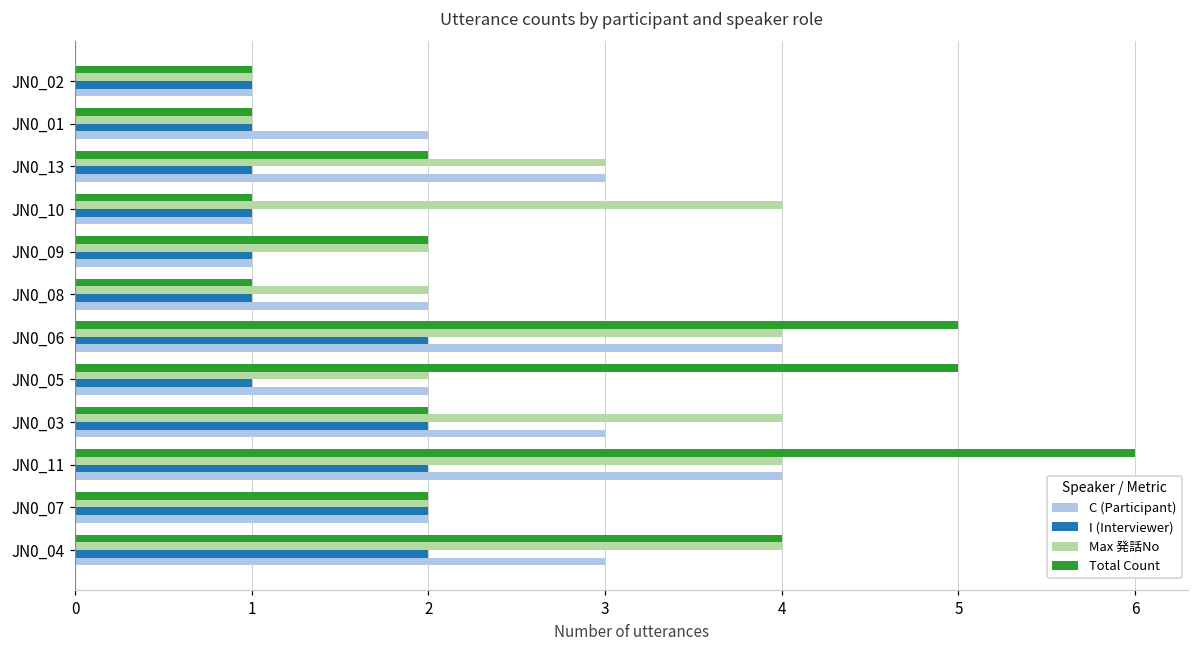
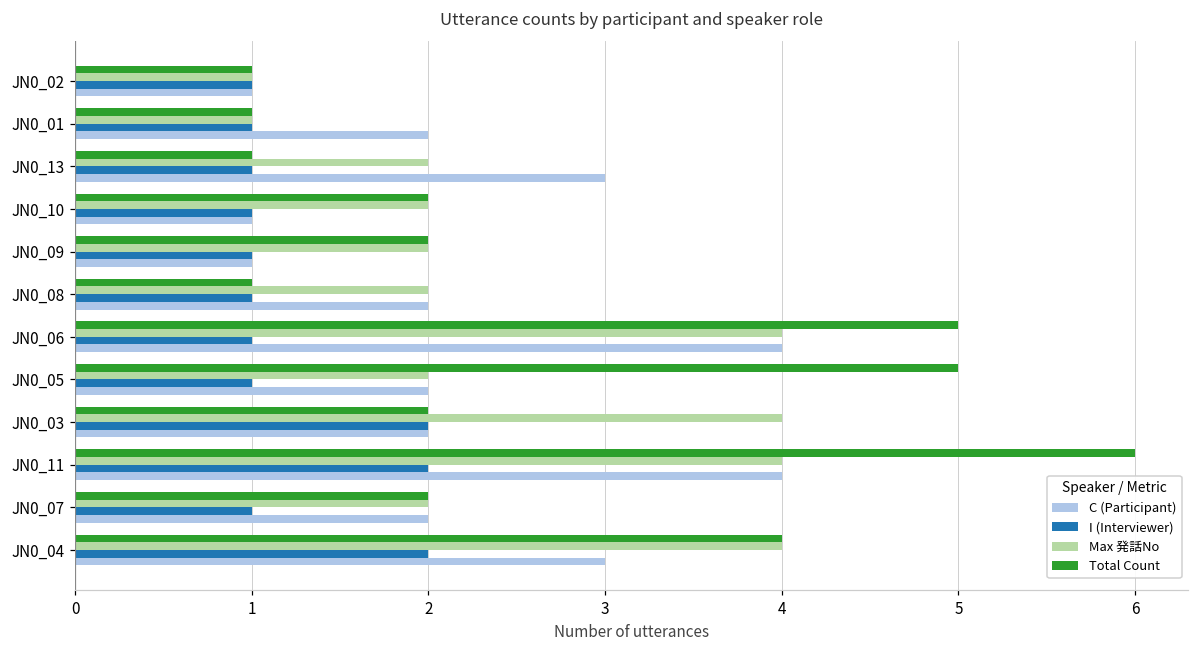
  {
    "C (Participant)": {
      "JN0_02": 1,
      "JN0_01": 2,
      "JN0_13": 3,
      "JN0_10": 1,
      "JN0_09": 1,
      "JN0_08": 2,
      "JN0_06": 4,
      "JN0_05": 2,
-     "JN0_03": 3,
+     "JN0_03": 2,
      "JN0_11": 4,
      "JN0_07": 2,
      "JN0_04": 3
    },
    "I (Interviewer)": {
      "JN0_02": 1,
      "JN0_01": 1,
      "JN0_13": 1,
      "JN0_10": 1,
      "JN0_09": 1,
      "JN0_08": 1,
-     "JN0_06": 2,
+     "JN0_06": 1,
      "JN0_05": 1,
      "JN0_03": 2,
      "JN0_11": 2,
-     "JN0_07": 2,
+     "JN0_07": 1,
      "JN0_04": 2
    },
    "Max 発話No": {
      "JN0_02": 1,
      "JN0_01": 1,
-     "JN0_13": 3,
-     "JN0_10": 4,
+     "JN0_13": 2,
+     "JN0_10": 2,
      "JN0_09": 2,
      "JN0_08": 2,
      "JN0_06": 4,
      "JN0_05": 2,
      "JN0_03": 4,
      "JN0_11": 4,
      "JN0_07": 2,
      "JN0_04": 4
    },
    "Total Count": {
      "JN0_02": 1,
      "JN0_01": 1,
-     "JN0_13": 2,
-     "JN0_10": 1,
+     "JN0_13": 1,
+     "JN0_10": 2,
      "JN0_09": 2,
      "JN0_08": 1,
      "JN0_06": 5,
      "JN0_05": 5,
      "JN0_03": 2,
      "JN0_11": 6,
      "JN0_07": 2,
      "JN0_04": 4
    }
  }
